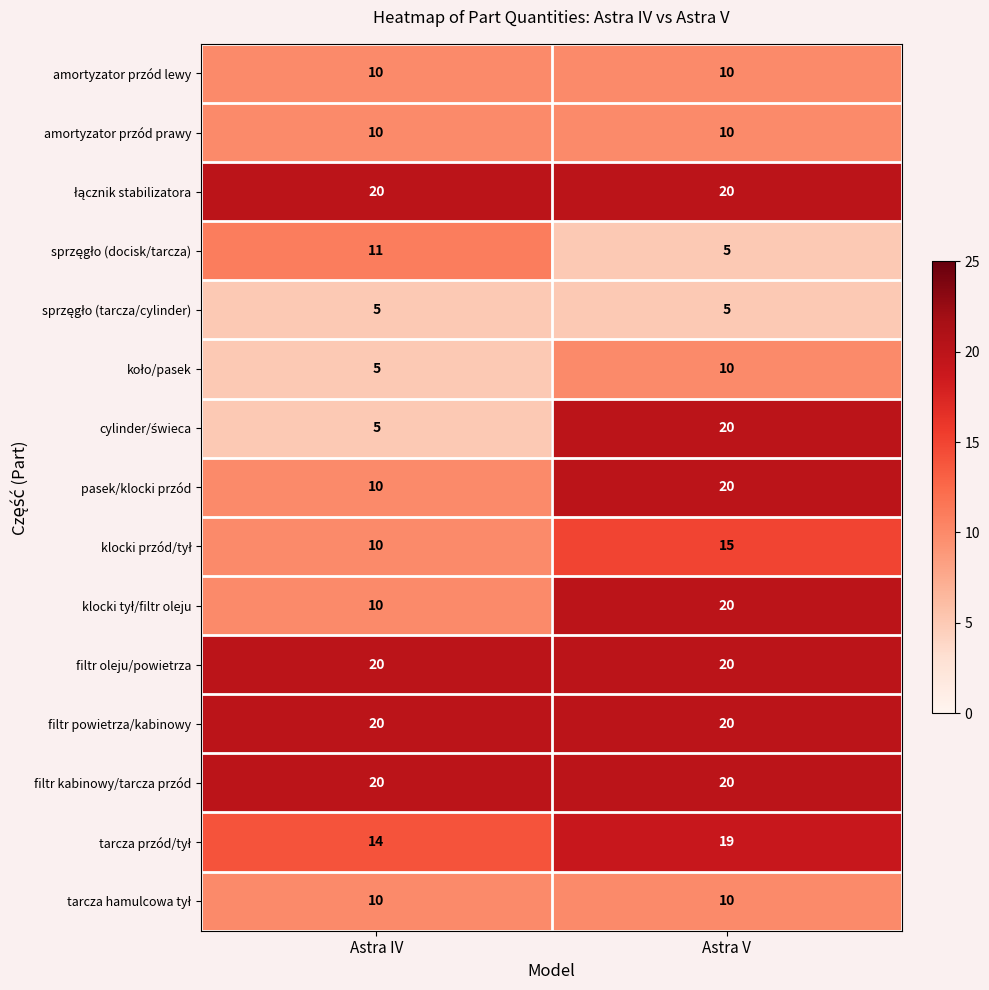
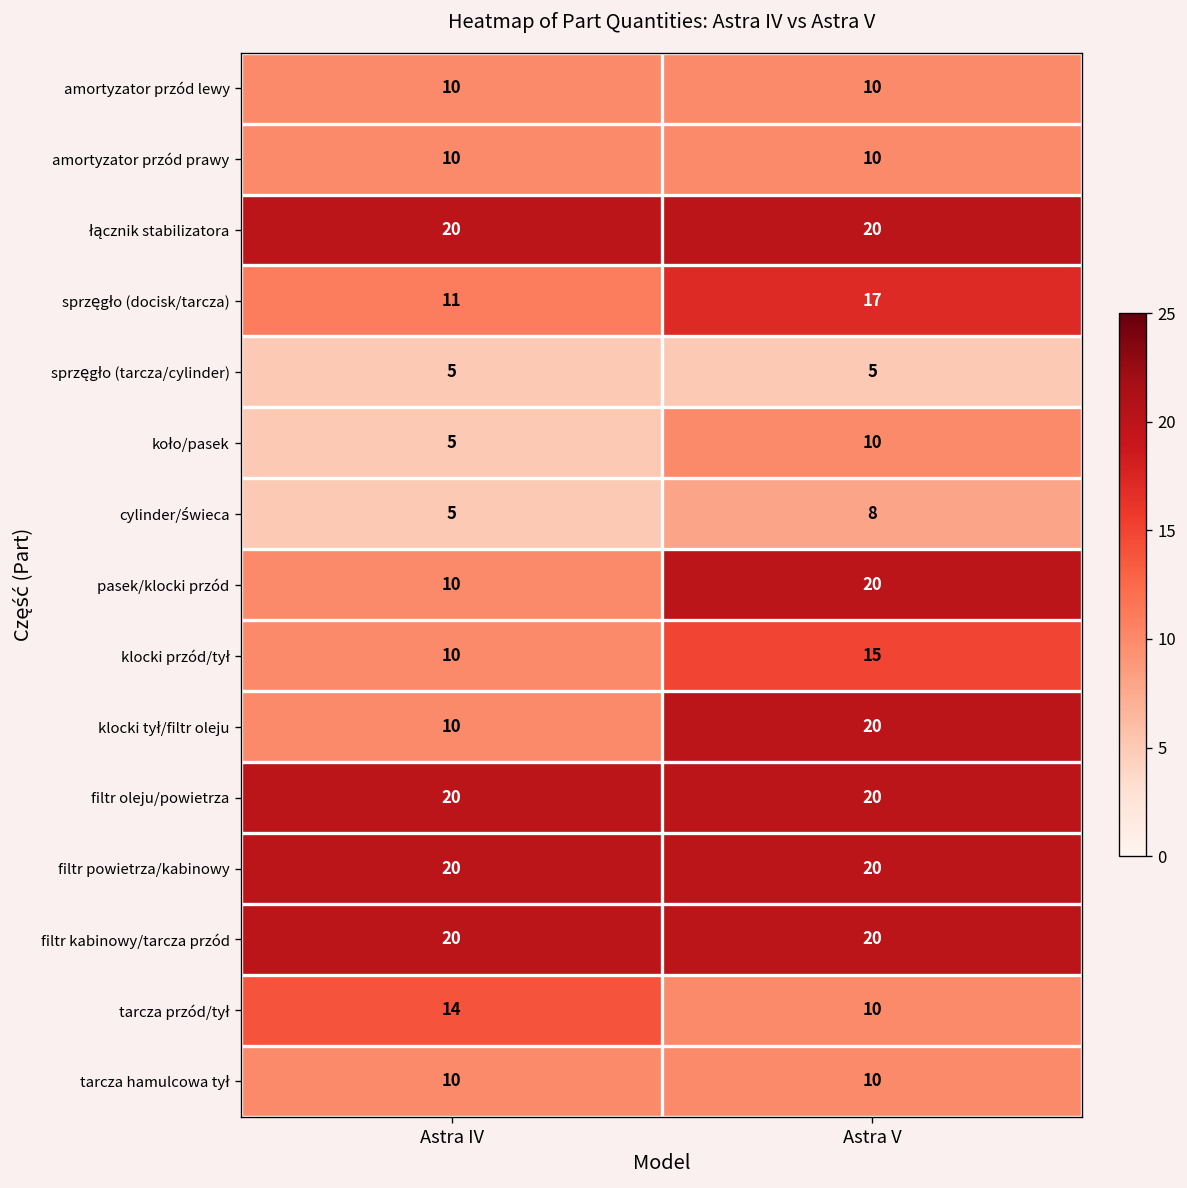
  {
    "amortyzator przód lewy": {
      "Astra IV": 10,
      "Astra V": 10
    },
    "amortyzator przód prawy": {
      "Astra IV": 10,
      "Astra V": 10
    },
    "łącznik stabilizatora": {
      "Astra IV": 20,
      "Astra V": 20
    },
    "sprzęgło (docisk/tarcza)": {
      "Astra IV": 11,
-     "Astra V": 5
+     "Astra V": 17
    },
    "sprzęgło (tarcza/cylinder)": {
      "Astra IV": 5,
      "Astra V": 5
    },
    "koło/pasek": {
      "Astra IV": 5,
      "Astra V": 10
    },
    "cylinder/świeca": {
      "Astra IV": 5,
-     "Astra V": 20
+     "Astra V": 8
    },
    "pasek/klocki przód": {
      "Astra IV": 10,
      "Astra V": 20
    },
    "klocki przód/tył": {
      "Astra IV": 10,
      "Astra V": 15
    },
    "klocki tył/filtr oleju": {
      "Astra IV": 10,
      "Astra V": 20
    },
    "filtr oleju/powietrza": {
      "Astra IV": 20,
      "Astra V": 20
    },
    "filtr powietrza/kabinowy": {
      "Astra IV": 20,
      "Astra V": 20
    },
    "filtr kabinowy/tarcza przód": {
      "Astra IV": 20,
      "Astra V": 20
    },
    "tarcza przód/tył": {
      "Astra IV": 14,
-     "Astra V": 19
+     "Astra V": 10
    },
    "tarcza hamulcowa tył": {
      "Astra IV": 10,
      "Astra V": 10
    }
  }
